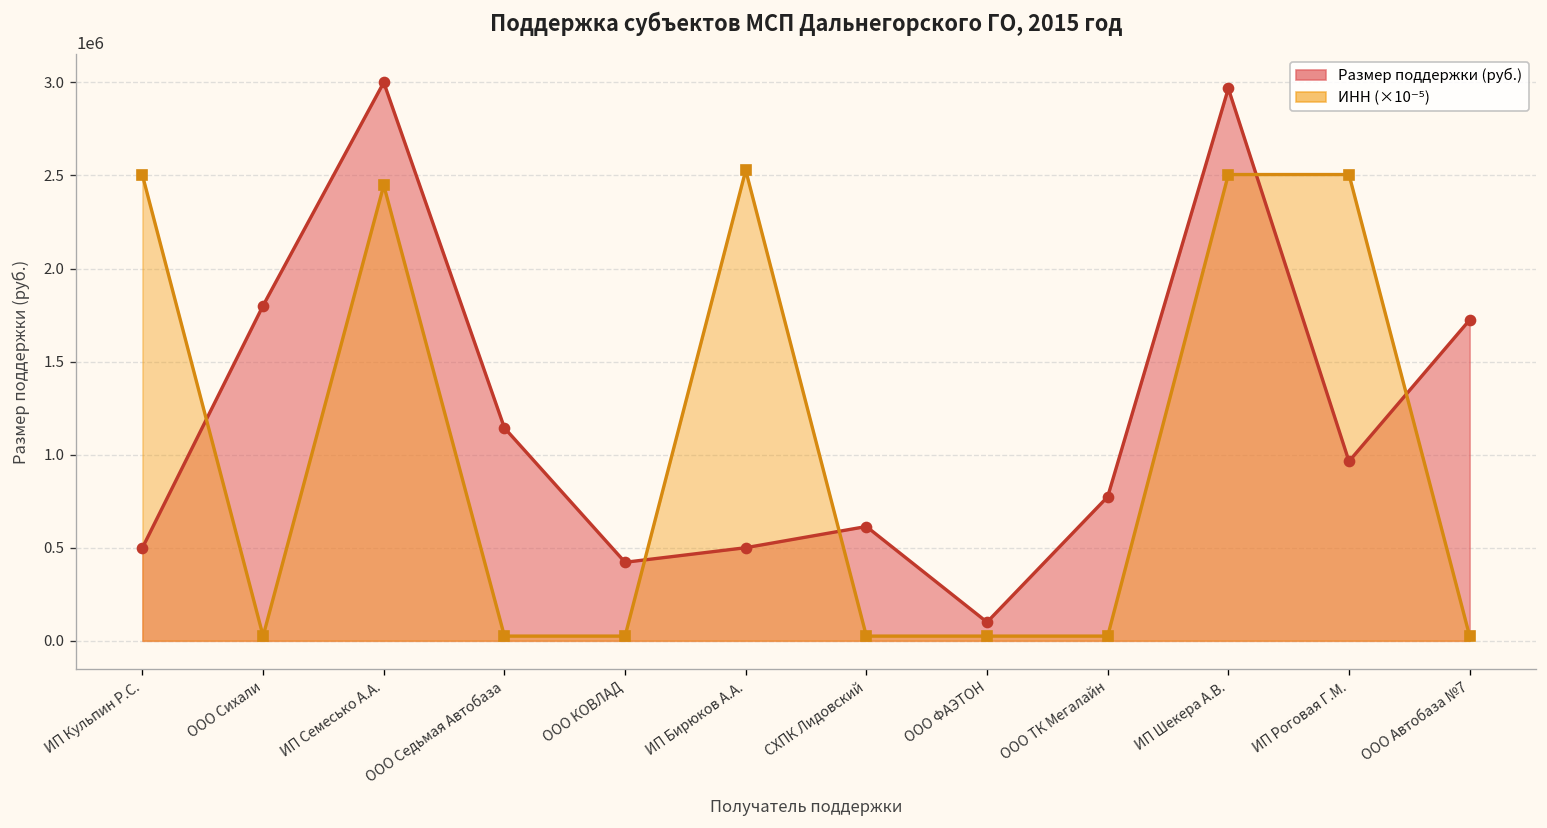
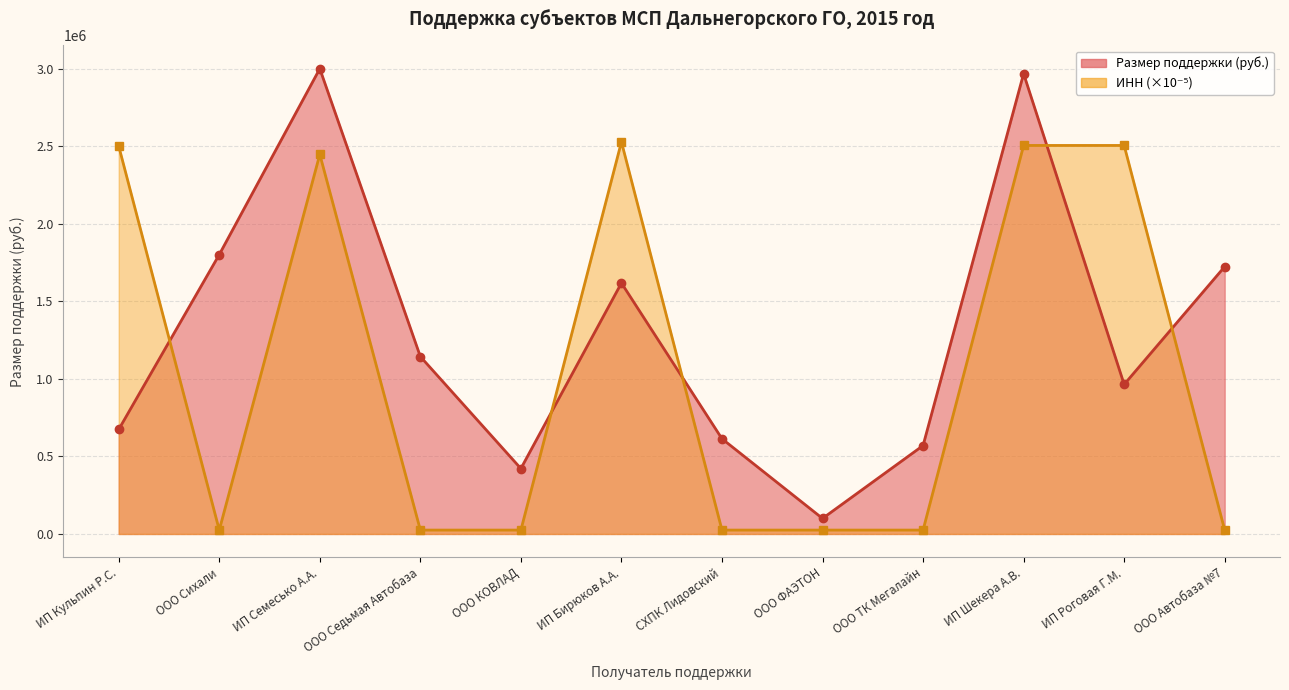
  {
    "Размер поддержки (руб.)": {
-     "ИП Кульпин Р.С.": 500000,
+     "ИП Кульпин Р.С.": 670000,
      "ООО Сихали": 1800000,
      "ИП Семесько А.А.": 3000000,
      "ООО Седьмая Автобаза": 1140000,
      "ООО КОВЛАД": 420000,
-     "ИП Бирюков А.А.": 500000,
+     "ИП Бирюков А.А.": 1620000,
      "СХПК Лидовский": 610000,
      "ООО ФАЭТОН": 100000,
-     "ООО ТК Мегалайн": 770000,
+     "ООО ТК Мегалайн": 570000,
      "ИП Шекера А.В.": 2970000,
      "ИП Роговая Г.М.": 960000,
      "ООО Автобаза №7": 1720000
    },
    "ИНН (×10⁻⁵)": {
      "ИП Кульпин Р.С.": 2500000,
      "ООО Сихали": 30000,
      "ИП Семесько А.А.": 2450000,
      "ООО Седьмая Автобаза": 30000,
      "ООО КОВЛАД": 30000,
      "ИП Бирюков А.А.": 2530000,
      "СХПК Лидовский": 30000,
      "ООО ФАЭТОН": 30000,
      "ООО ТК Мегалайн": 30000,
      "ИП Шекера А.В.": 2510000,
      "ИП Роговая Г.М.": 2510000,
      "ООО Автобаза №7": 30000
    }
  }
